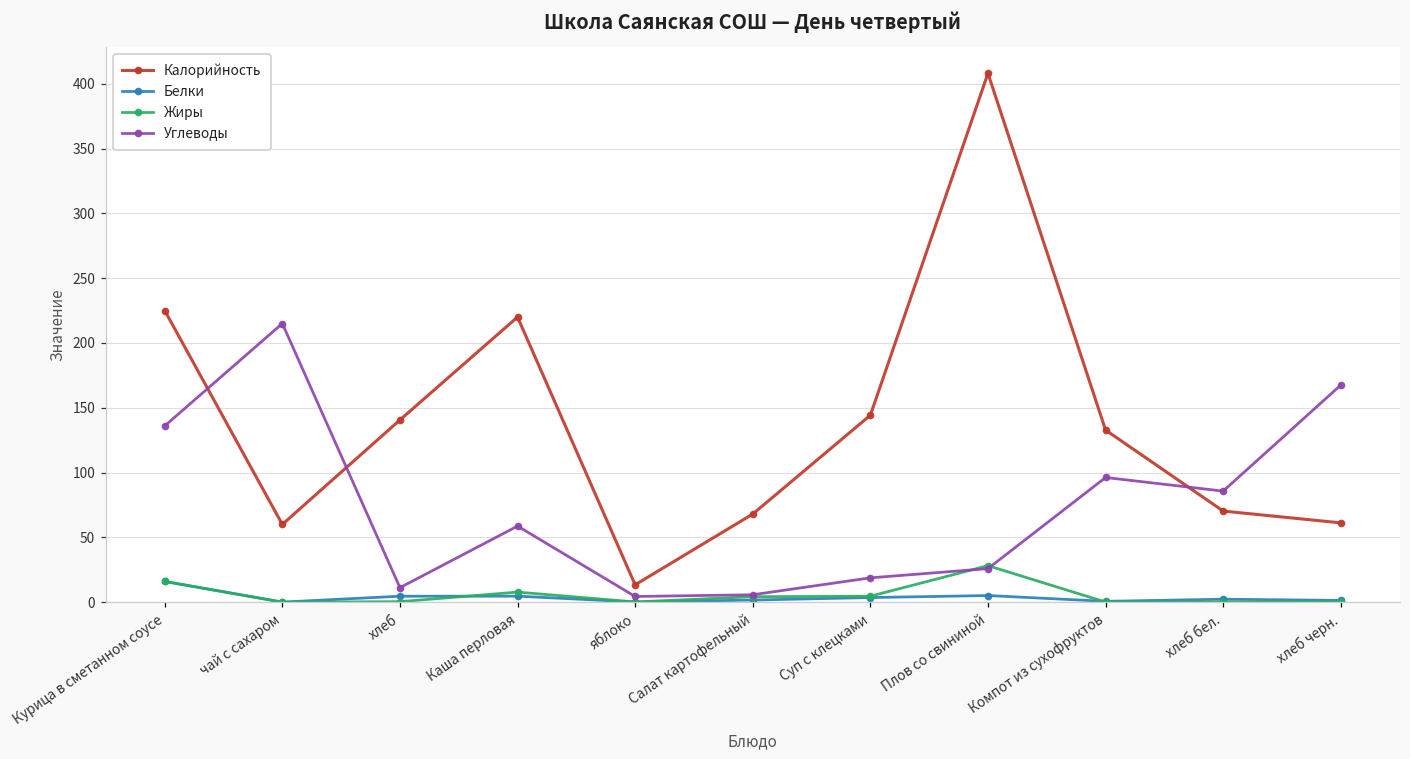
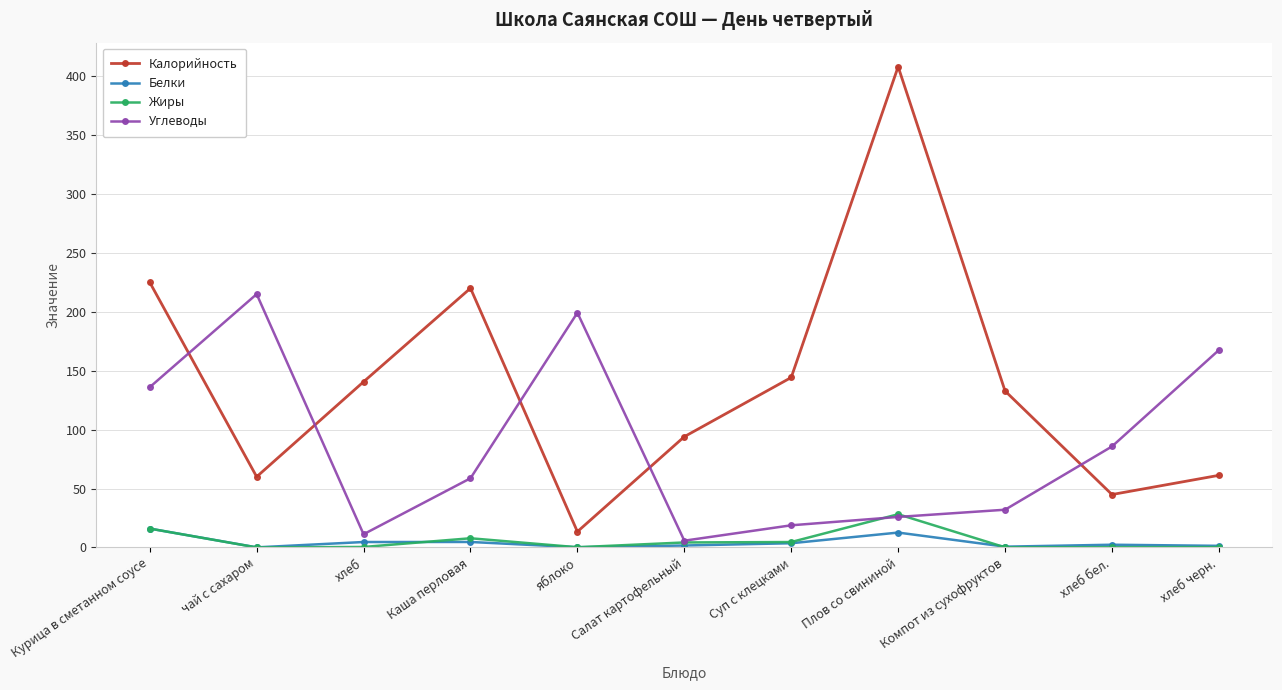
  {
    "Калорийность": {
      "Курица в сметанном соусе": 225,
      "чай с сахаром": 60,
      "хлеб": 141,
      "Каша перловая": 220,
      "яблоко": 13,
-     "Салат картофельный": 68,
+     "Салат картофельный": 94,
      "Суп с клецками": 144,
      "Плов со свининой": 408,
      "Компот из сухофруктов": 133,
-     "хлеб бел.": 70,
+     "хлеб бел.": 45,
      "хлеб черн.": 61
    },
    "Белки": {
      "хлеб": 5,
      "Каша перловая": 5,
      "Салат картофельный": 2,
-     "Плов со свининой": 5
+     "Плов со свининой": 13
    },
    "Жиры": {
      "хлеб": 0,
      "Каша перловая": 8,
      "Плов со свининой": 28
    },
    "Углеводы": {
      "Курица в сметанном соусе": 136,
      "чай с сахаром": 215,
      "хлеб": 11,
      "Каша перловая": 59,
-     "яблоко": 4,
+     "яблоко": 199,
      "Суп с клецками": 19,
      "Плов со свининой": 26,
-     "Компот из сухофруктов": 96,
+     "Компот из сухофруктов": 32,
      "хлеб бел.": 86,
      "хлеб черн.": 168
    }
  }
